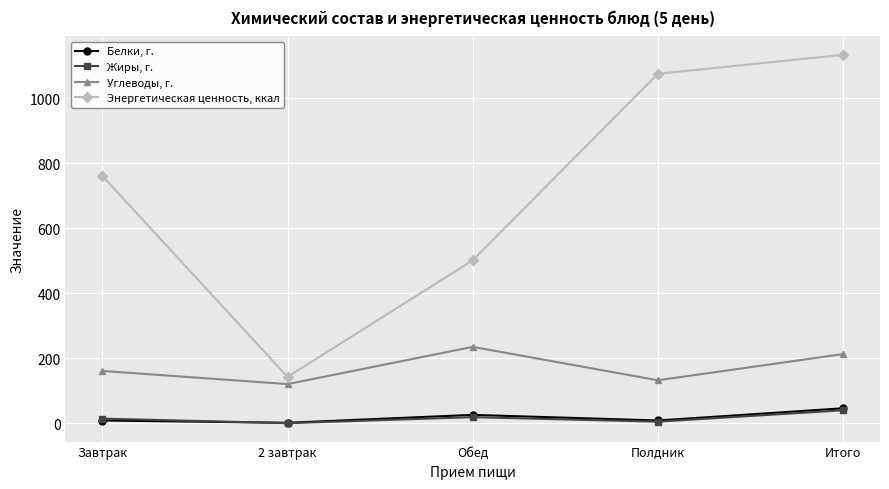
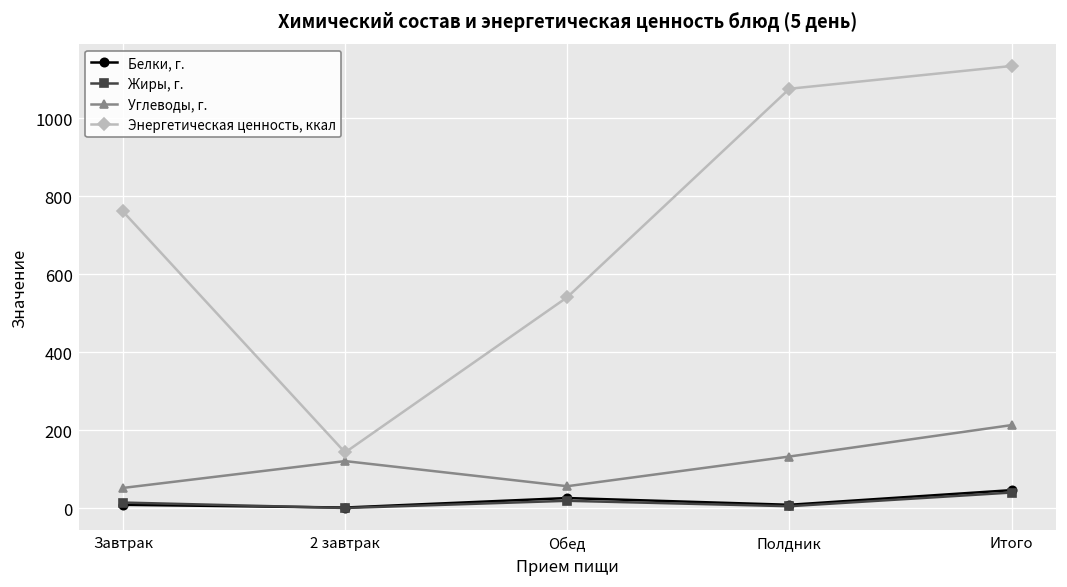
  {
    "Углеводы, г.": {
-     "Завтрак": 160,
+     "Завтрак": 50,
      "2 завтрак": 120,
-     "Обед": 240,
+     "Обед": 60,
      "Полдник": 130,
      "Итого": 210
    },
    "Энергетическая ценность, ккал": {
      "Завтрак": 760,
      "2 завтрак": 140,
-     "Обед": 500,
+     "Обед": 540,
      "Полдник": 1080,
      "Итого": 1130
    }
  }
